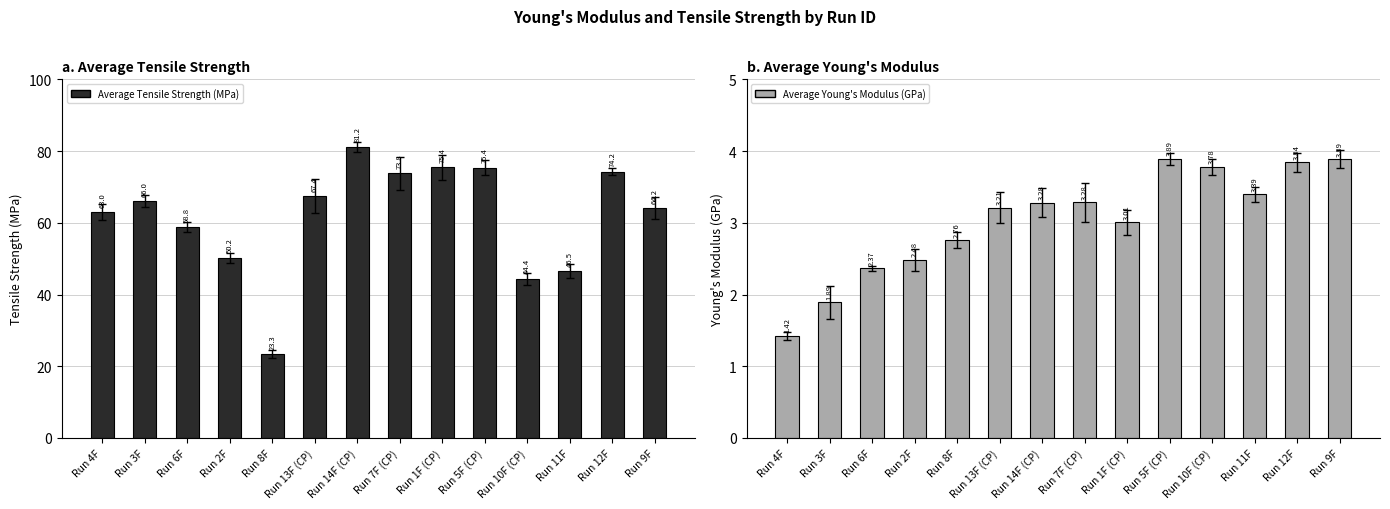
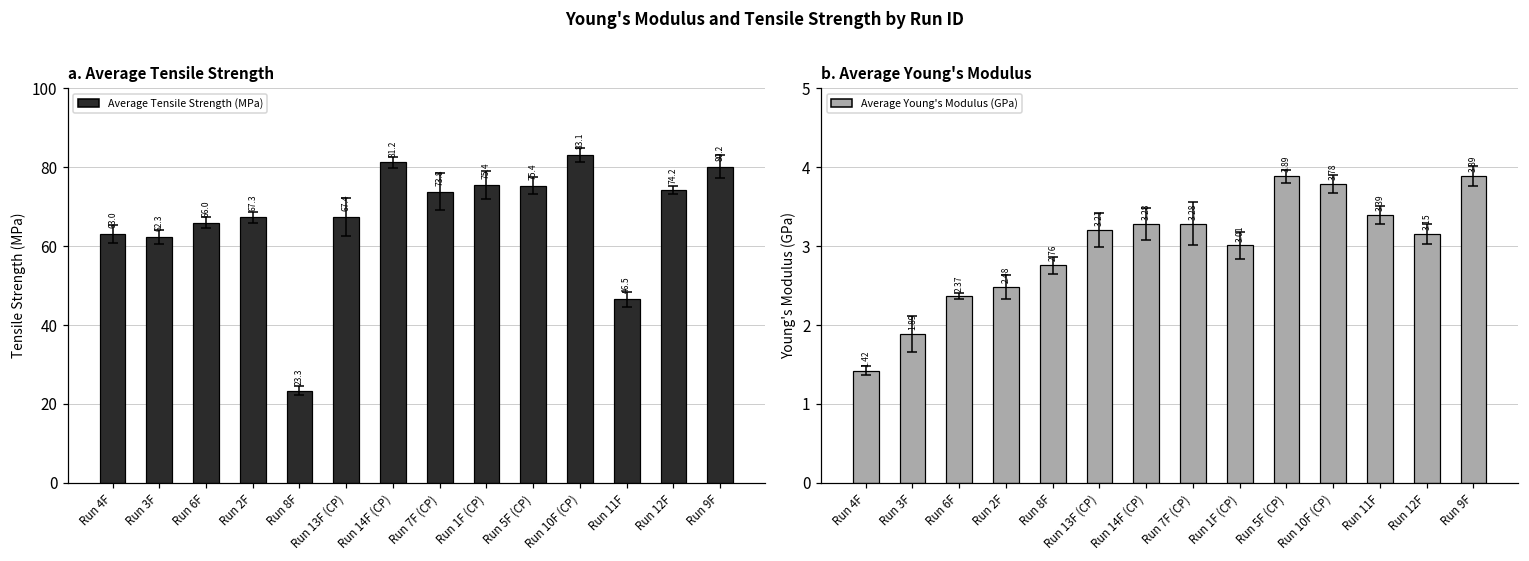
  {
    "a. Average Tensile Strength": {
      "Average Tensile Strength (MPa)": {
-       "Run 3F": 66.0,
-       "Run 6F": 58.8,
-       "Run 2F": 50.2,
-       "Run 10F (CP)": 44.4,
-       "Run 9F": 64.2
+       "Run 3F": 62.3,
+       "Run 6F": 66.0,
+       "Run 2F": 67.3,
+       "Run 10F (CP)": 83.1,
+       "Run 9F": 80.2
      }
    },
    "b. Average Young's Modulus": {
      "Average Young's Modulus (GPa)": {
-       "Run 12F": 3.84
+       "Run 12F": 3.15
      }
    }
  }
